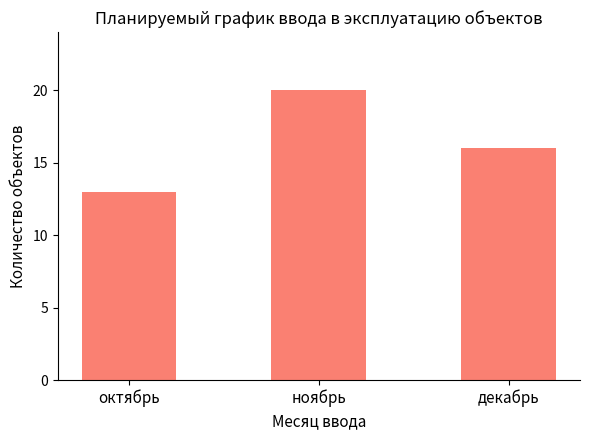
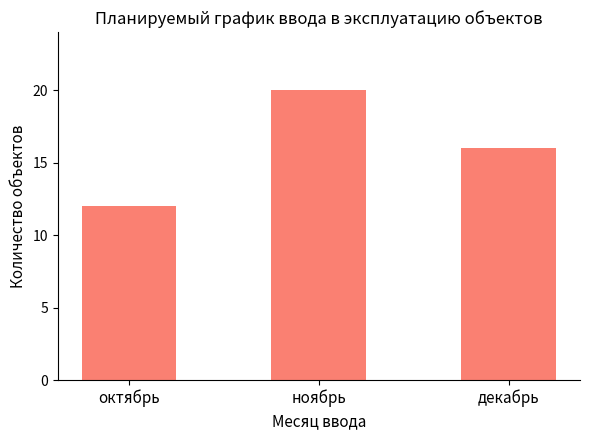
  {
-   "октябрь": 13,
+   "октябрь": 12,
    "ноябрь": 20,
    "декабрь": 16
  }
